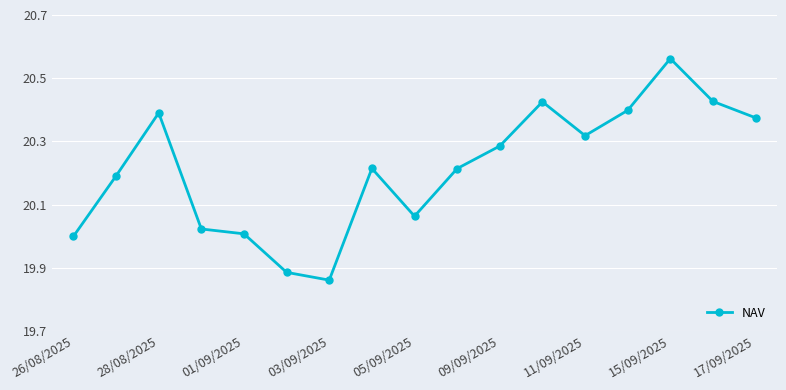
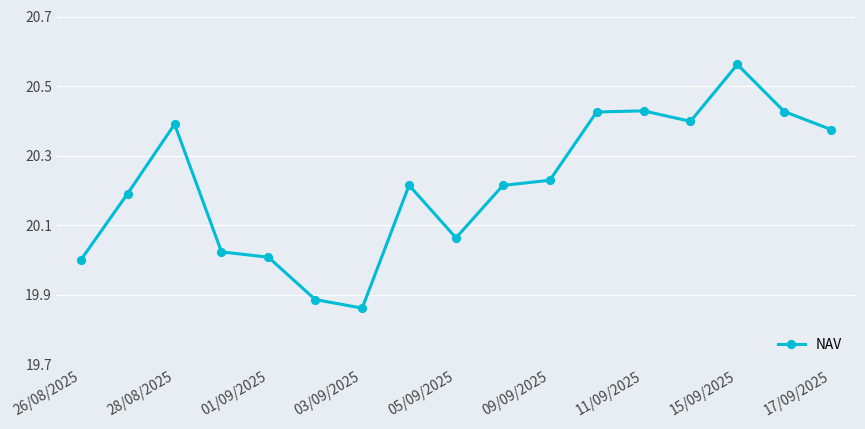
  {
    "26/08/2025": 20.00,
    "28/08/2025": 20.39,
    "01/09/2025": 20.01,
    "03/09/2025": 19.86,
    "05/09/2025": 20.06,
-   "09/09/2025": 20.29,
-   "11/09/2025": 20.32,
+   "09/09/2025": 20.23,
+   "11/09/2025": 20.43,
    "15/09/2025": 20.56,
    "17/09/2025": 20.37
  }
